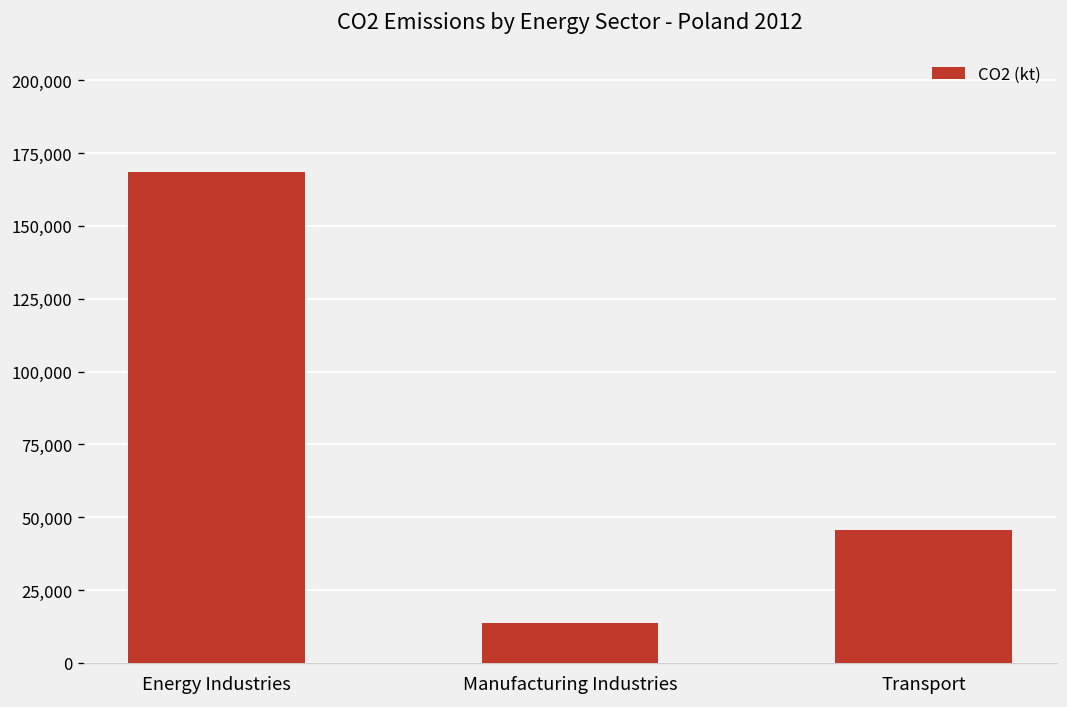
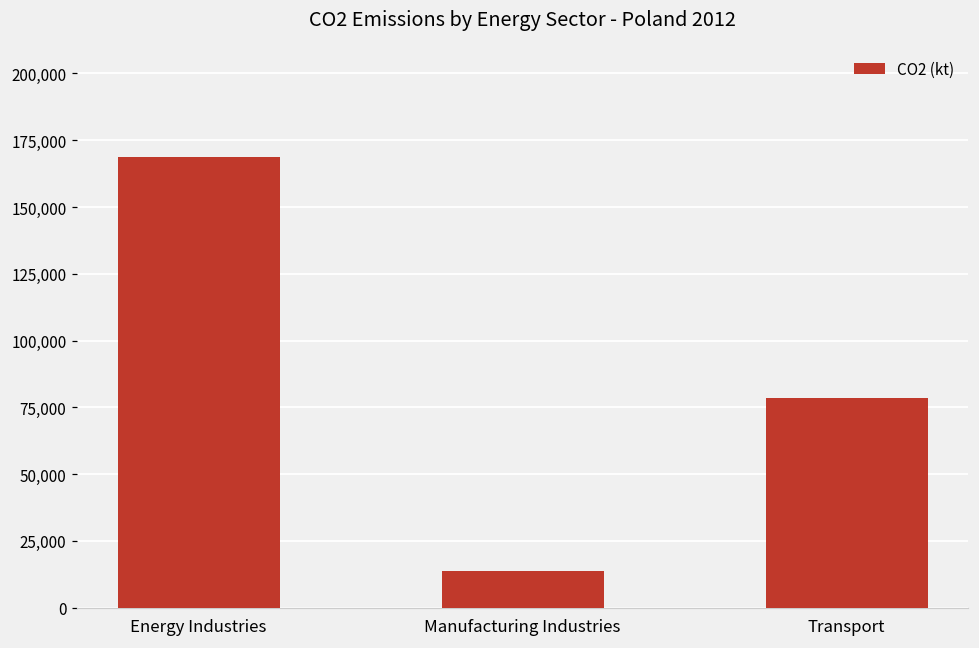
  {
    "Energy Industries": "169,000",
    "Manufacturing Industries": "14,000",
-   "Transport": "46,000"
+   "Transport": "79,000"
  }
